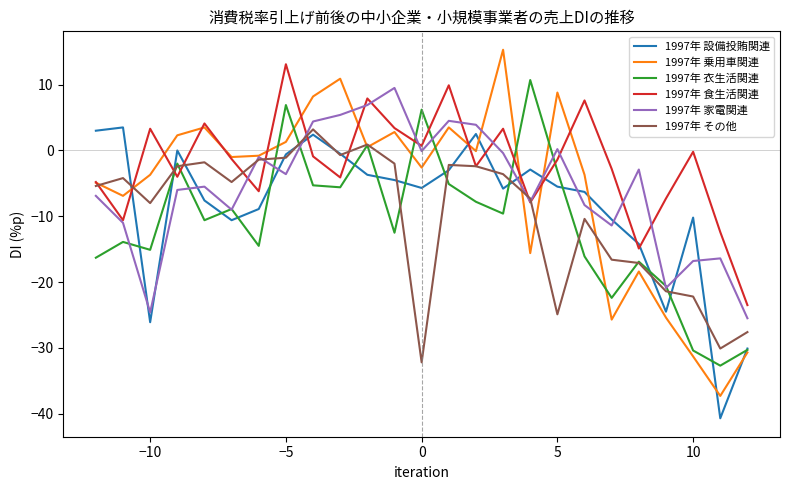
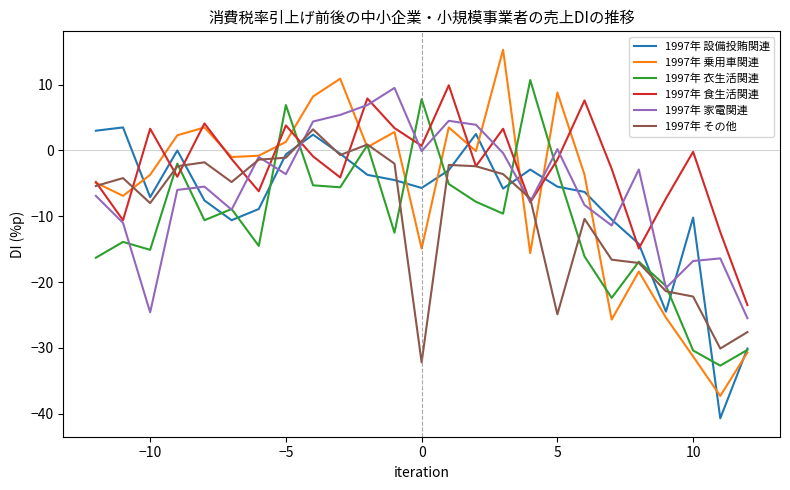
  {
    "1997年 設備投賄関連": {
-     "−10": -26,
+     "−10": -7,
      "−5": -1,
      "0": -6,
      "5": -6,
      "10": -10
    },
    "1997年 乗用車関連": {
      "−10": -4,
      "−5": 1,
-     "0": -3,
+     "0": -15,
      "5": 9,
      "10": -31
    },
    "1997年 衣生活関連": {
      "−10": -15,
      "−5": 7,
-     "0": 6,
+     "0": 8,
      "5": -3,
      "10": -30
    },
    "1997年 食生活関連": {
      "−10": 3,
-     "−5": 13,
+     "−5": 4,
      "0": 1,
      "5": -1,
      "10": 0
    },
    "1997年 家電関連": {
      "−10": -25,
      "−5": -4,
      "0": 0,
      "5": 0,
      "10": -17
    },
    "1997年 その他": {
      "−10": -8,
      "−5": -1,
      "0": -32,
      "5": -25,
      "10": -22
    }
  }
